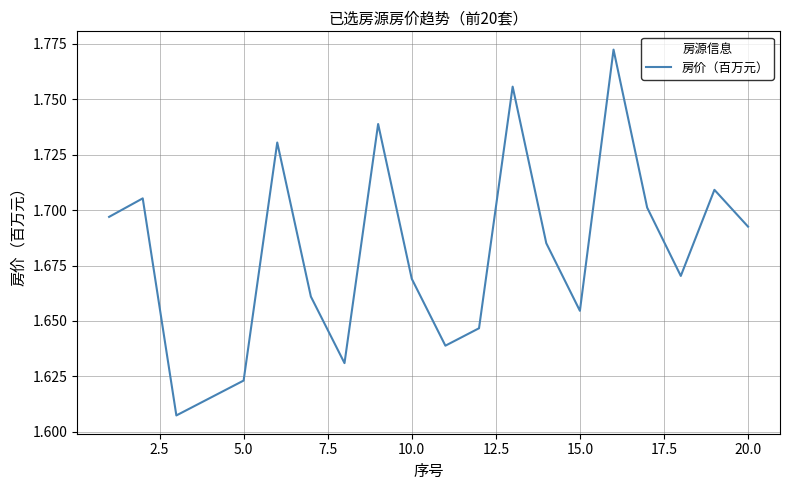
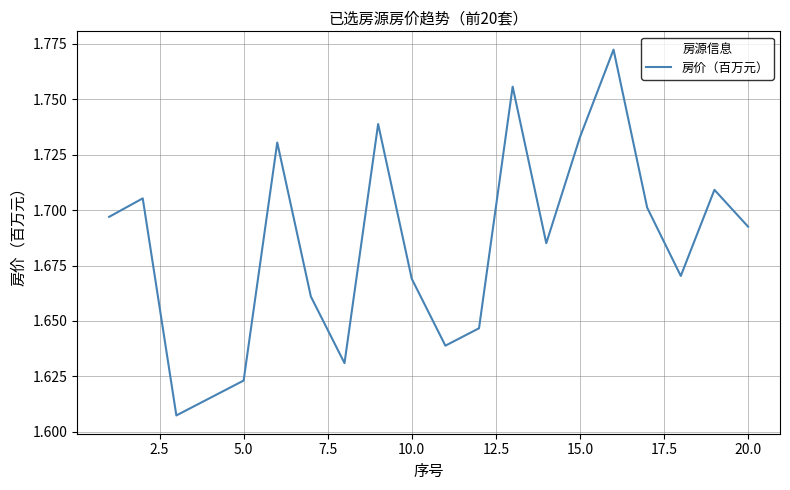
  {
    "5.0": 1.623,
    "10.0": 1.669,
-   "15.0": 1.655,
+   "15.0": 1.733,
    "20.0": 1.693
  }
